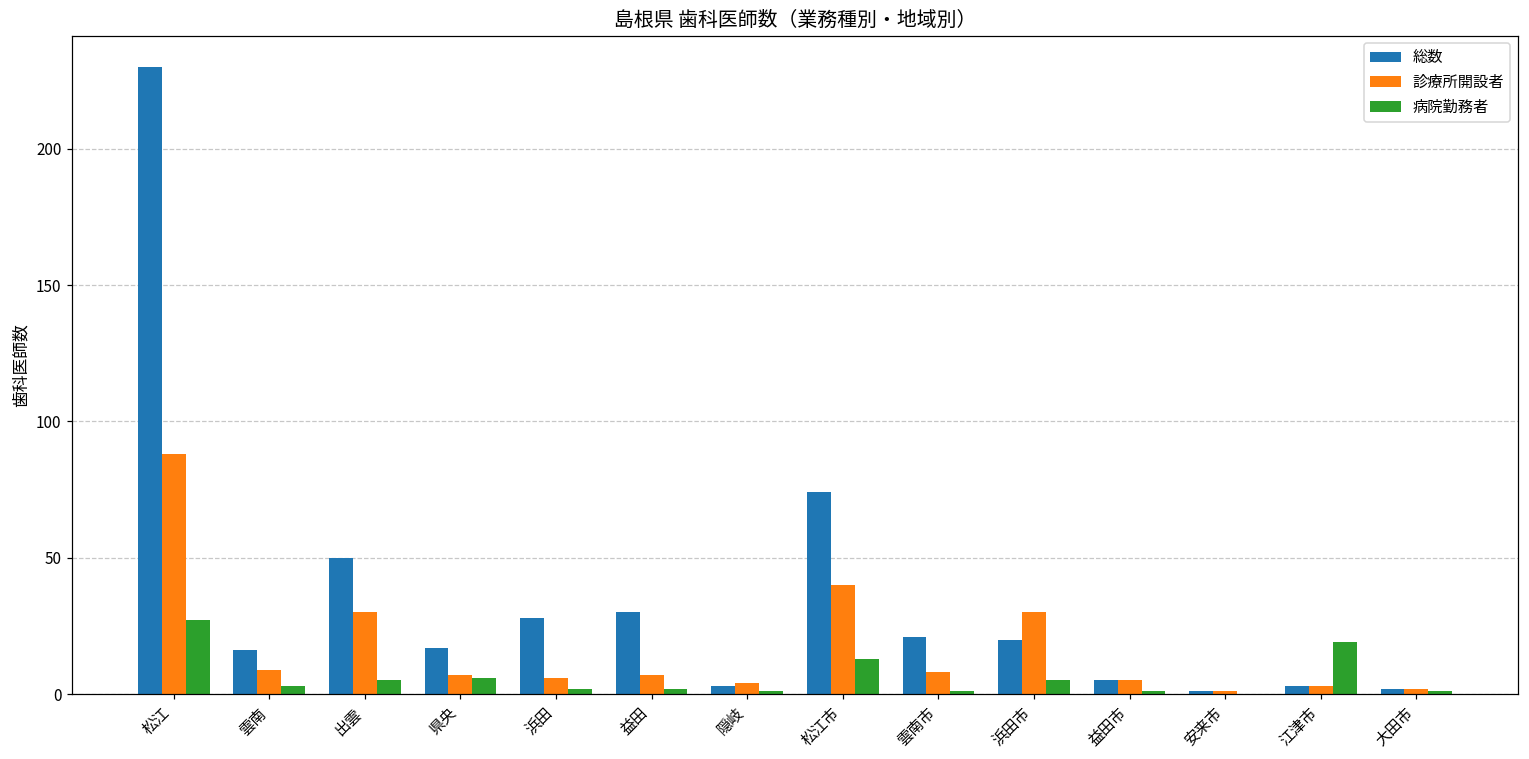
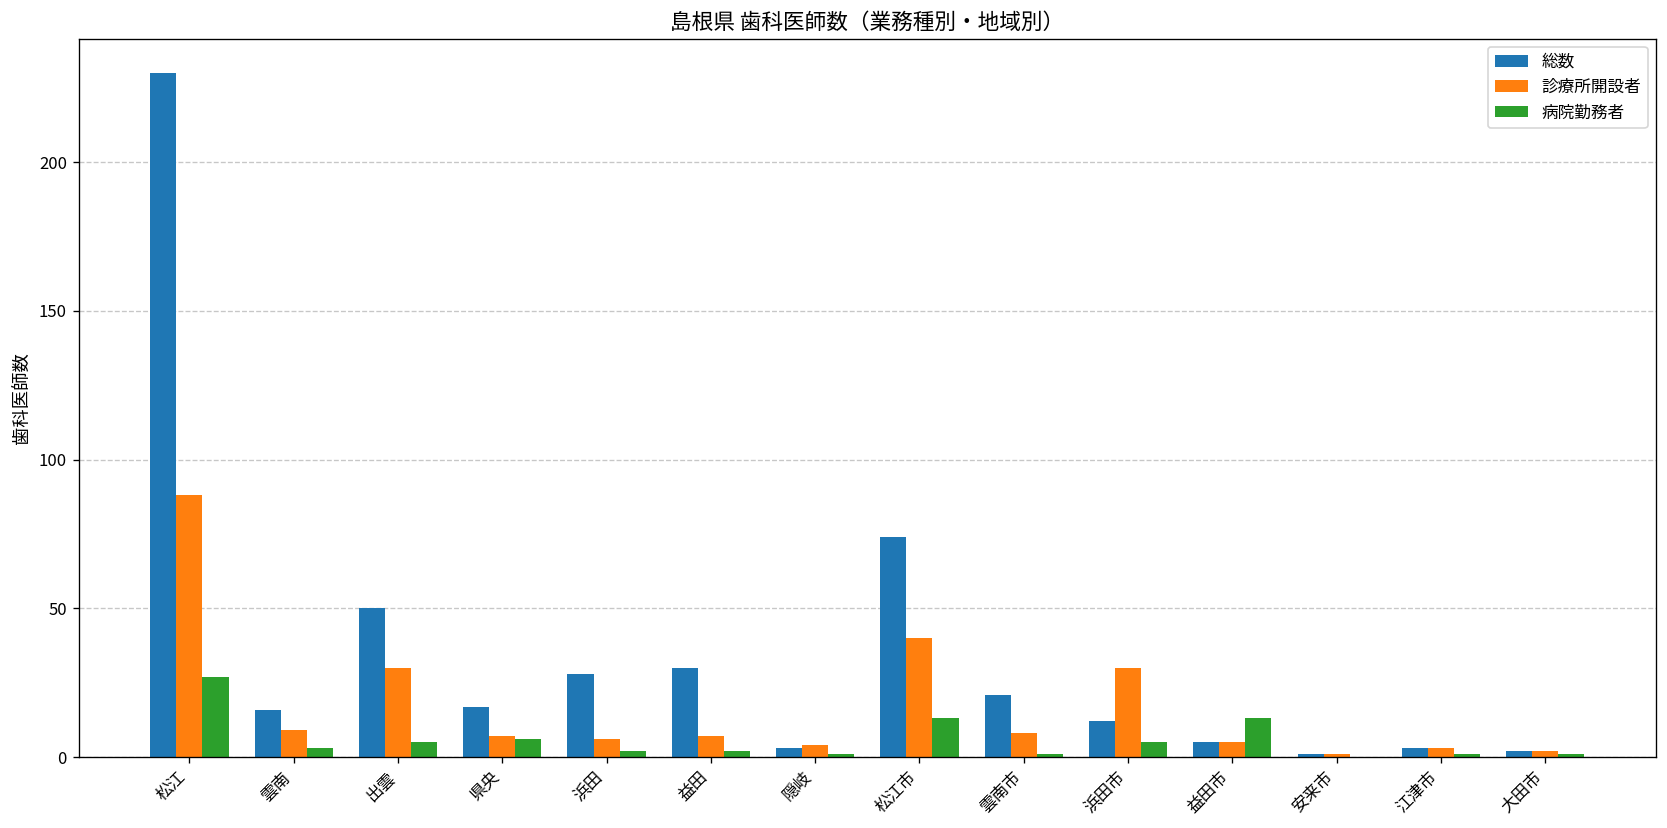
  {
    "総数": {
      "松江": 230,
      "雲南": 16,
      "出雲": 50,
      "県央": 17,
      "浜田": 28,
      "益田": 30,
      "隠岐": 3,
      "松江市": 74,
      "雲南市": 21,
-     "浜田市": 20,
+     "浜田市": 12,
      "益田市": 5,
      "江津市": 3,
      "大田市": 2
    },
    "診療所開設者": {
      "松江": 88,
      "雲南": 9,
      "出雲": 30,
      "県央": 7,
      "浜田": 6,
      "益田": 7,
      "隠岐": 4,
      "松江市": 40,
      "雲南市": 8,
      "浜田市": 30,
      "益田市": 5,
      "江津市": 3,
      "大田市": 2
    },
    "病院勤務者": {
      "松江": 27,
      "雲南": 3,
      "出雲": 5,
      "県央": 6,
      "浜田": 2,
      "益田": 2,
      "松江市": 13,
      "浜田市": 5,
-     "益田市": 1,
+     "益田市": 13,
      "安来市": 0,
-     "江津市": 19
+     "江津市": 1
    }
  }
